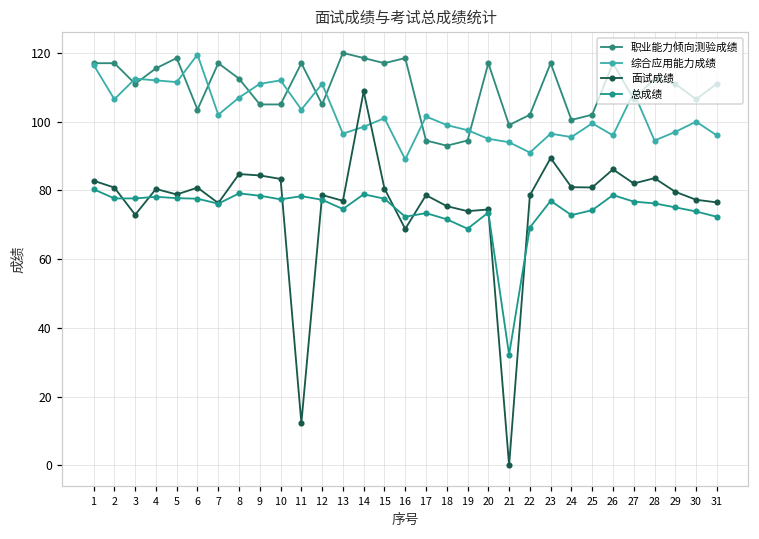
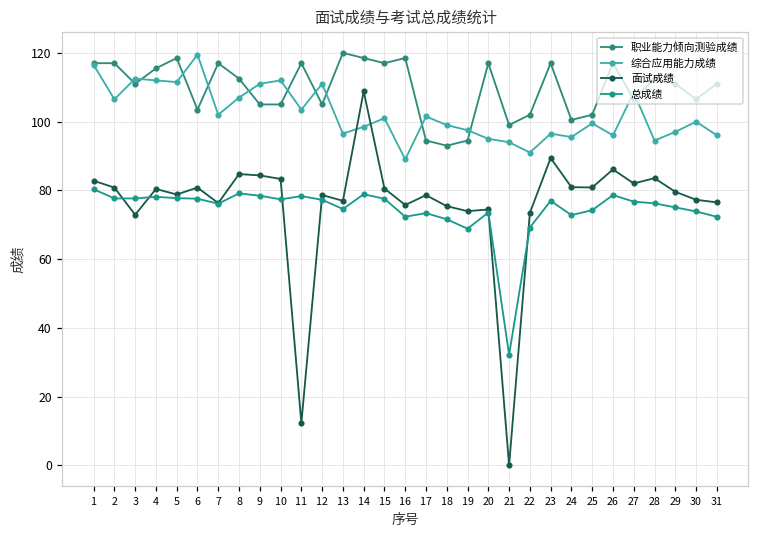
  {
    "面试成绩": {
      "1": 83,
      "2": 81,
      "3": 73,
      "4": 80,
      "5": 79,
      "6": 81,
      "8": 85,
      "9": 84,
      "10": 83,
      "11": 12,
      "12": 79,
      "13": 77,
      "14": 109,
      "15": 81,
-     "16": 69,
+     "16": 76,
      "17": 79,
      "18": 75,
      "19": 74,
      "20": 74,
      "21": 0,
-     "22": 79,
+     "22": 73,
      "23": 89,
      "24": 81,
      "25": 81,
      "26": 86,
      "27": 82,
      "28": 84,
      "29": 80,
      "30": 77,
      "31": 77
    }
  }
